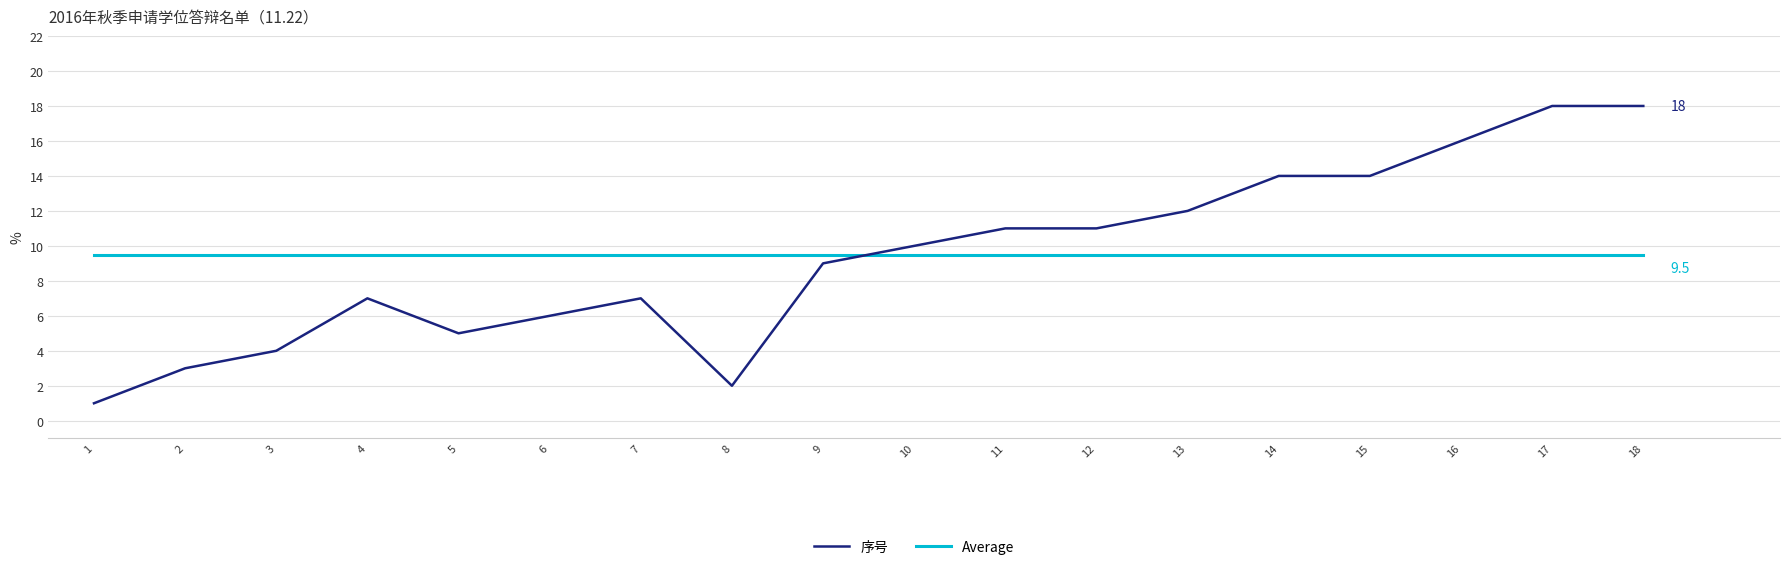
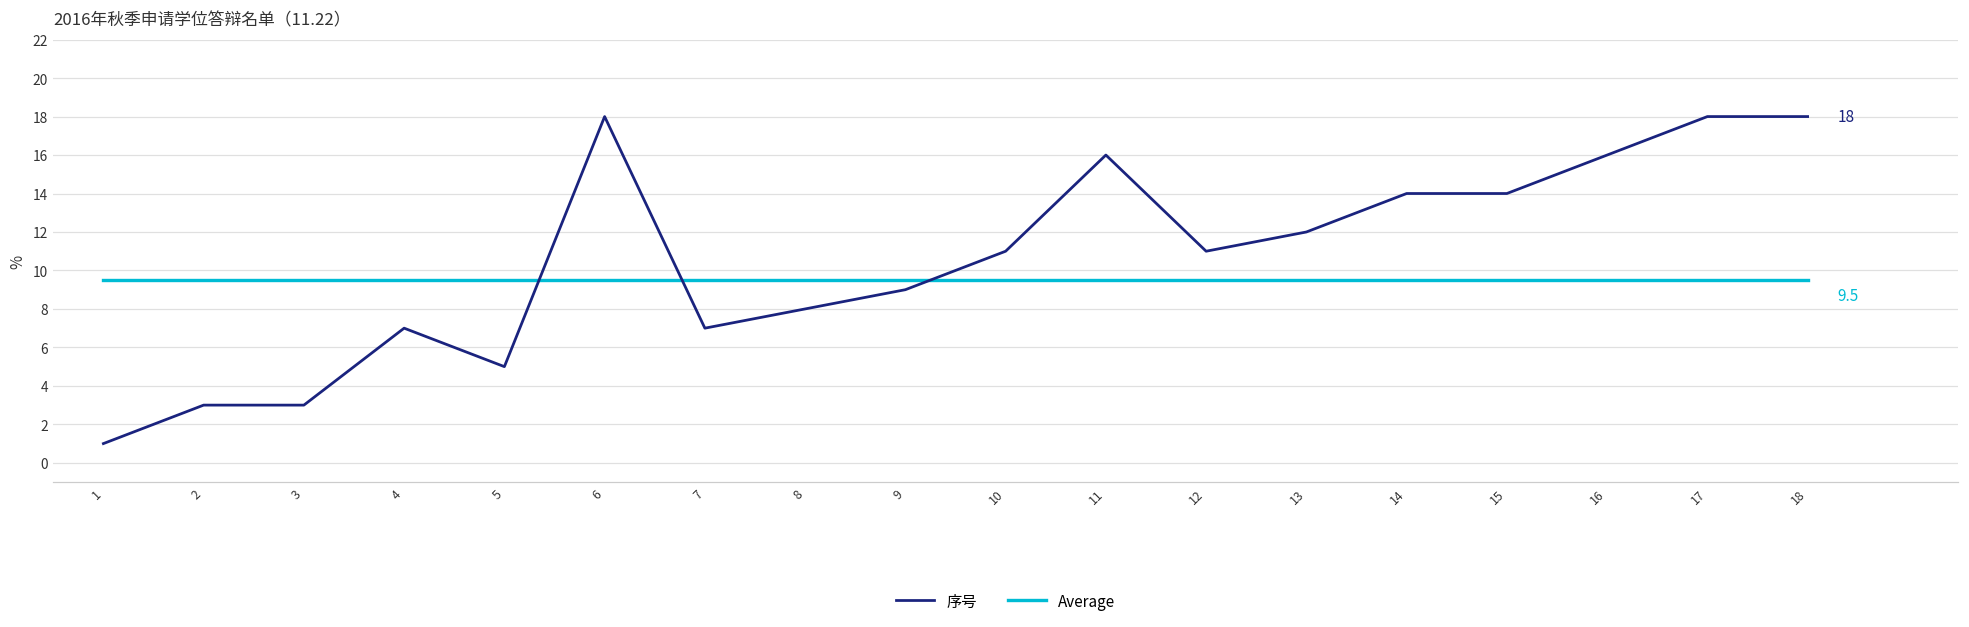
  {
    "序号": {
      "1": 1,
      "2": 3,
-     "3": 4,
+     "3": 3,
      "4": 7,
      "5": 5,
-     "6": 6,
+     "6": 18,
      "7": 7,
-     "8": 2,
+     "8": 8,
      "9": 9,
-     "10": 10,
-     "11": 11,
+     "10": 11,
+     "11": 16,
      "12": 11,
      "13": 12,
      "14": 14,
      "15": 14,
      "16": 16,
      "17": 18
    },
    "Average": {
      "1": 9.5,
      "2": 9.5,
      "3": 9.5,
      "4": 9.5,
      "5": 9.5,
      "6": 9.5,
      "7": 9.5,
      "8": 9.5,
      "9": 9.5,
      "10": 9.5,
      "11": 9.5,
      "12": 9.5,
      "13": 9.5,
      "14": 9.5,
      "15": 9.5,
      "16": 9.5,
      "17": 9.5
    }
  }
